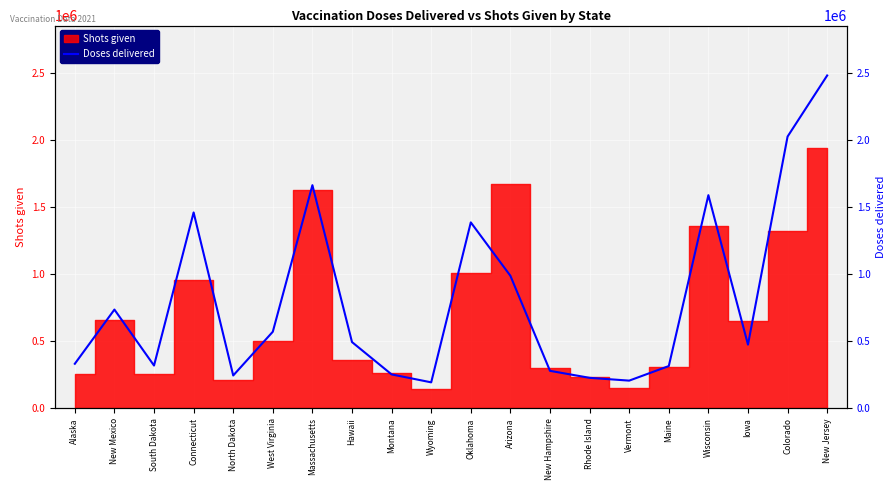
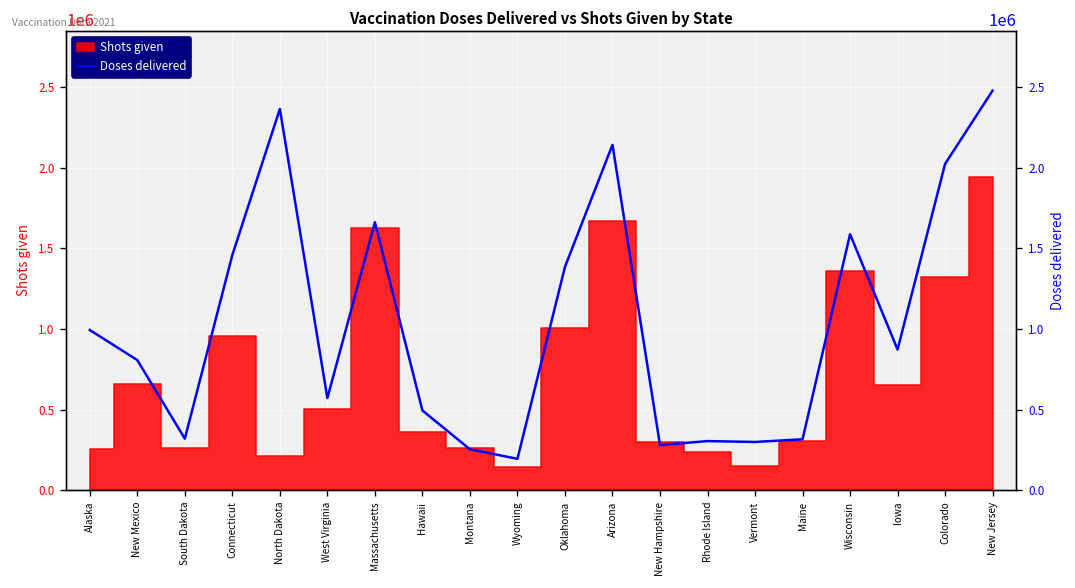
  {
    "Doses delivered": {
-     "Alaska": 330000,
-     "New Mexico": 740000,
+     "Alaska": 990000,
+     "New Mexico": 810000,
      "South Dakota": 320000,
      "Connecticut": 1460000,
-     "North Dakota": 250000,
+     "North Dakota": 2370000,
      "West Virginia": 570000,
      "Massachusetts": 1660000,
      "Hawaii": 490000,
      "Montana": 250000,
      "Wyoming": 190000,
      "Oklahoma": 1390000,
-     "Arizona": 990000,
+     "Arizona": 2140000,
      "New Hampshire": 280000,
-     "Rhode Island": 230000,
-     "Vermont": 210000,
+     "Rhode Island": 300000,
+     "Vermont": 300000,
      "Maine": 320000,
      "Wisconsin": 1590000,
-     "Iowa": 480000,
+     "Iowa": 870000,
      "Colorado": 2020000,
      "New Jersey": 2480000
    }
  }
